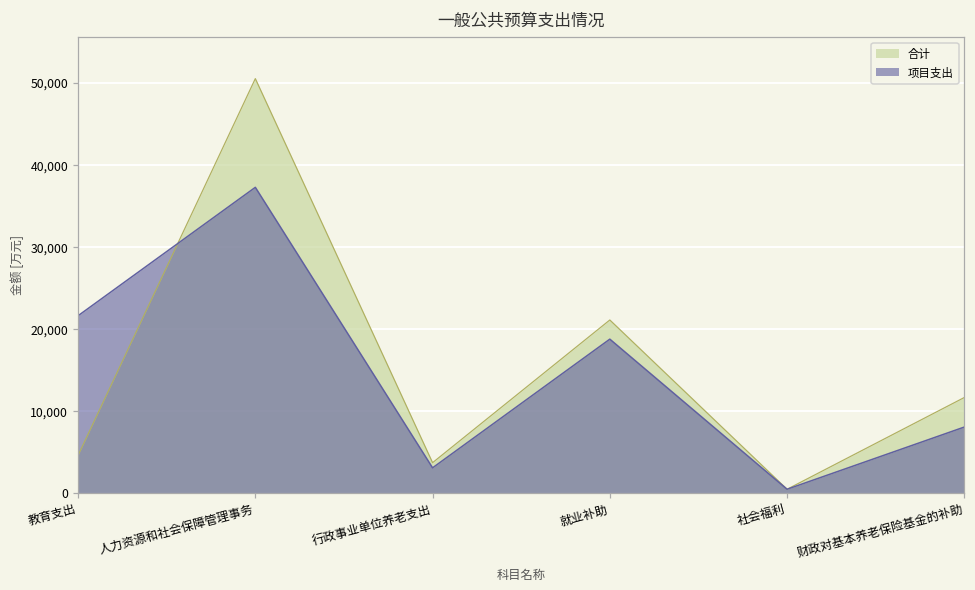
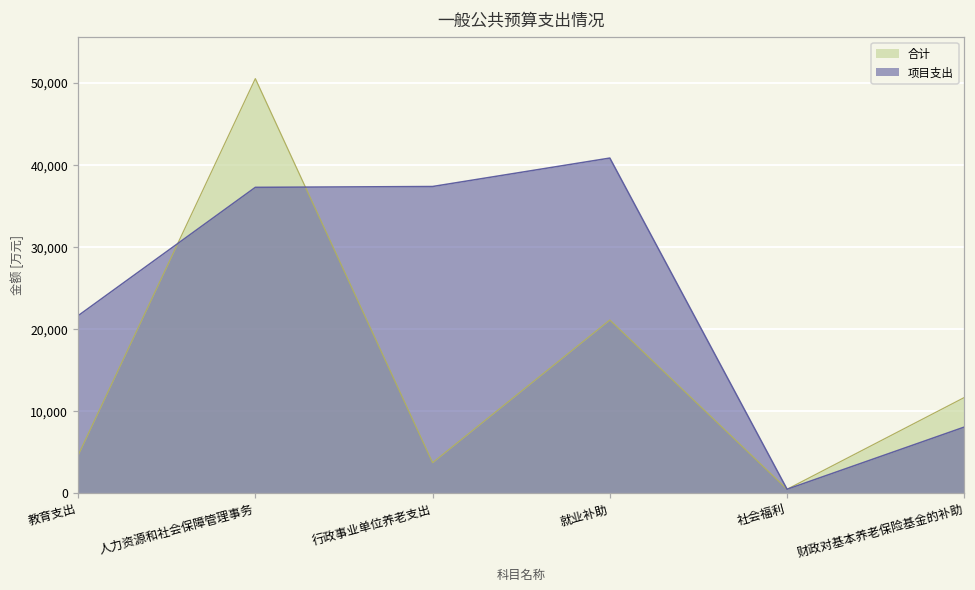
  {
    "合计": {
      "教育支出": "5,000",
      "人力资源和社会保障管理事务": "51,000",
      "行政事业单位养老支出": "4,000",
      "就业补助": "21,000",
      "财政对基本养老保险基金的补助": "12,000"
    },
    "项目支出": {
      "教育支出": "22,000",
      "人力资源和社会保障管理事务": "37,000",
-     "行政事业单位养老支出": "3,000",
-     "就业补助": "19,000",
+     "行政事业单位养老支出": "37,000",
+     "就业补助": "41,000",
      "财政对基本养老保险基金的补助": "8,000"
    }
  }
